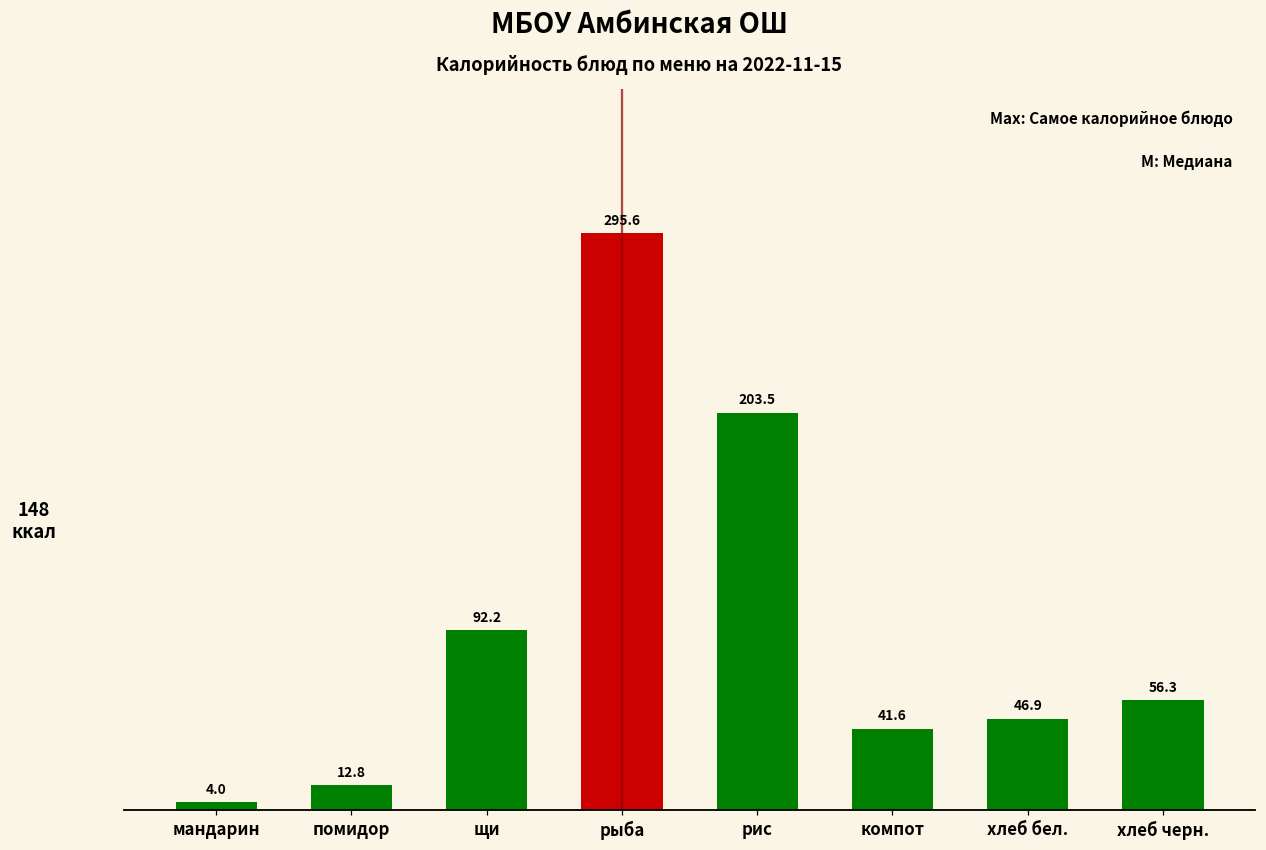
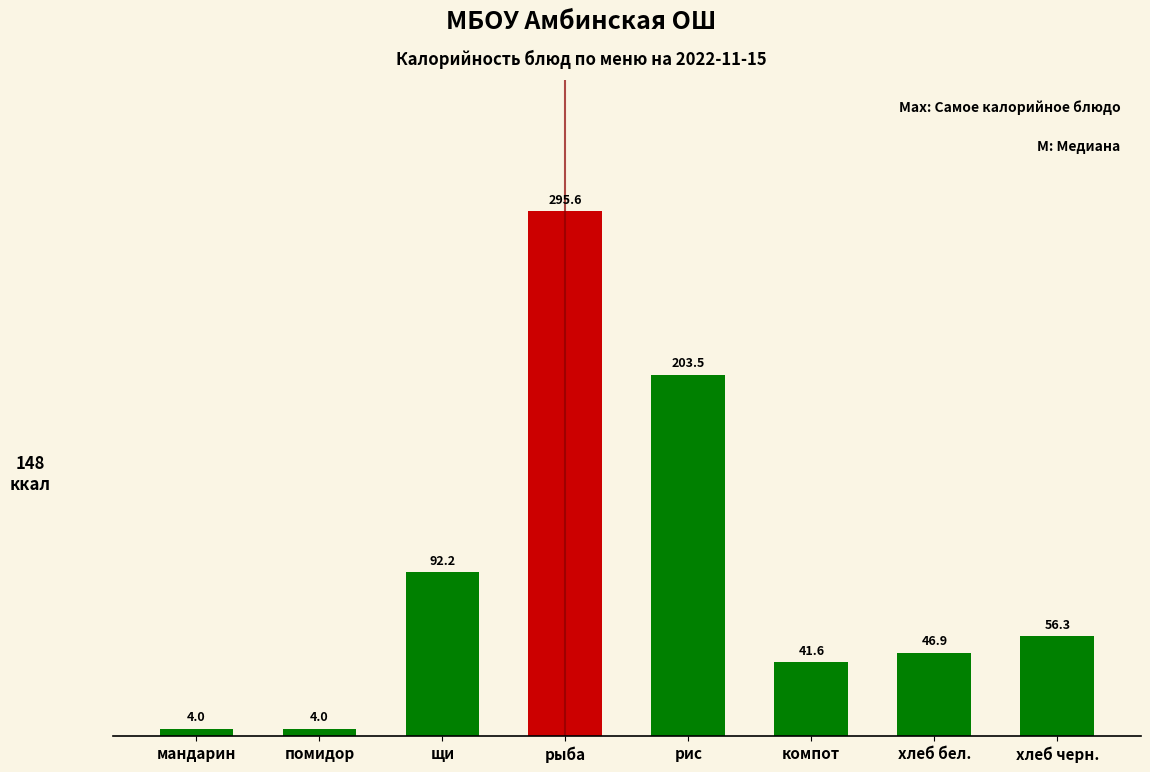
  {
    "мандарин": 4.0,
-   "помидор": 12.8,
+   "помидор": 4.0,
    "щи": 92.2,
    "рыба": 295.6,
    "рис": 203.5,
    "компот": 41.6,
    "хлеб бел.": 46.9,
    "хлеб черн.": 56.3
  }
